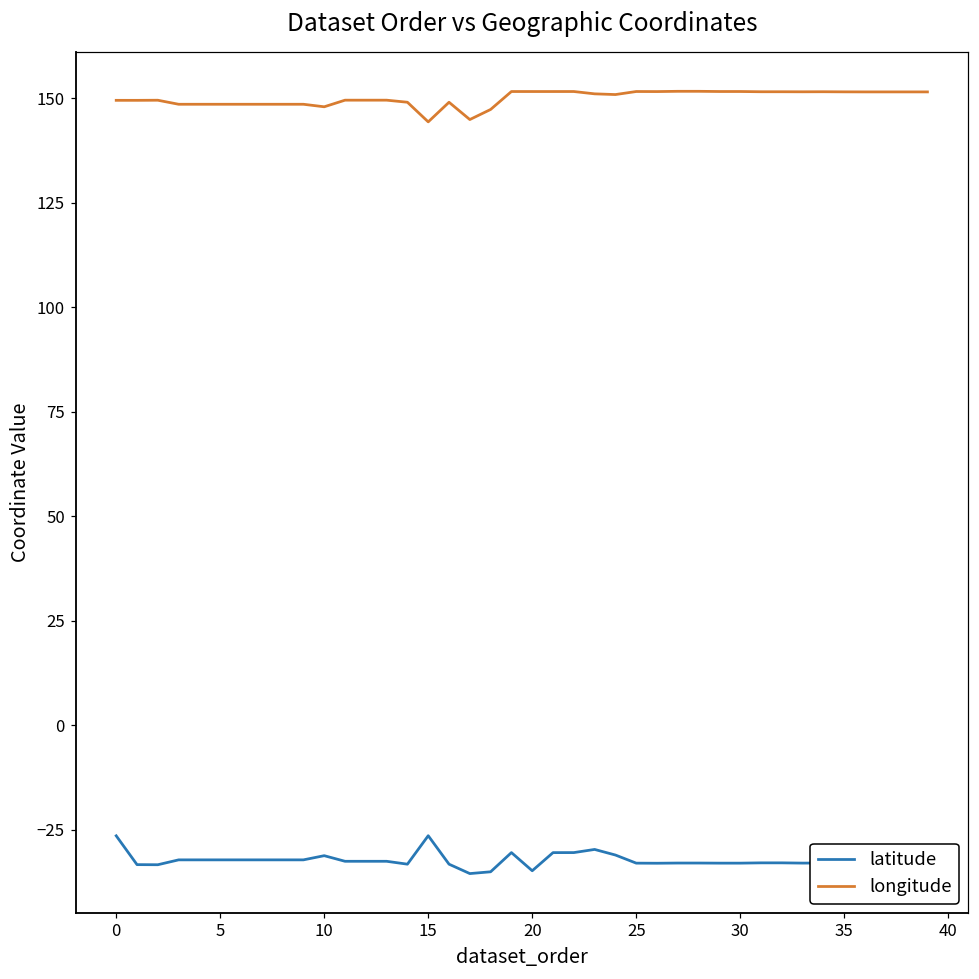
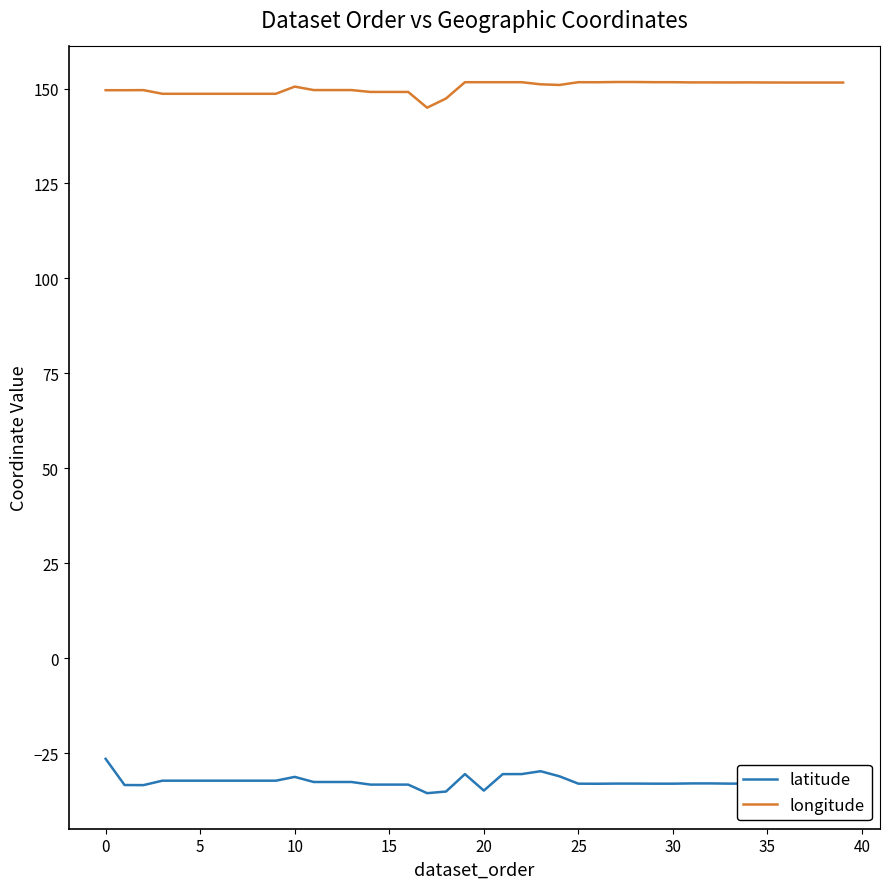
  {
    "latitude": {
      "0": -26,
      "5": -32,
      "10": -31,
-     "15": -26,
+     "15": -33,
      "20": -35,
      "25": -33,
      "30": -33
    },
    "longitude": {
      "0": 150,
      "5": 149,
-     "10": 148,
-     "15": 144,
+     "10": 150,
+     "15": 149,
      "20": 152,
      "25": 152,
      "30": 152,
      "35": 152
    }
  }
